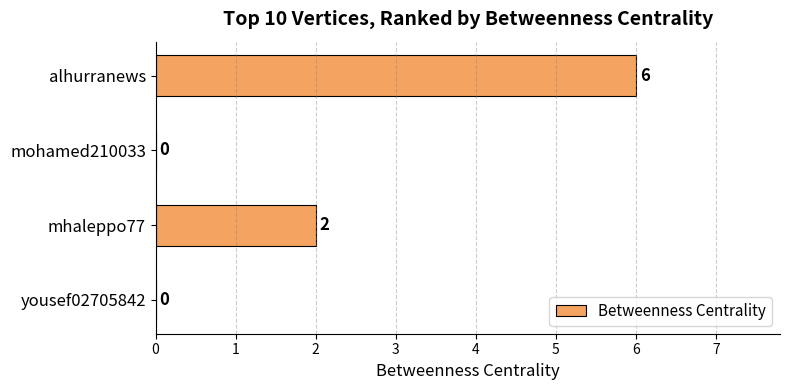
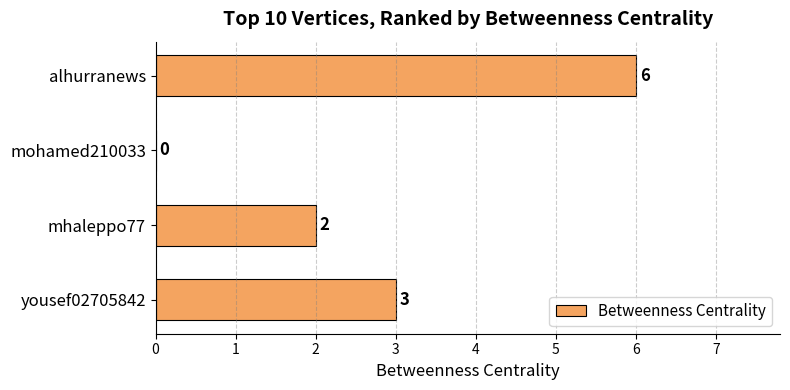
  {
    "alhurranews": 6,
    "mohamed210033": 0,
    "mhaleppo77": 2,
-   "yousef02705842": 0
+   "yousef02705842": 3
  }
